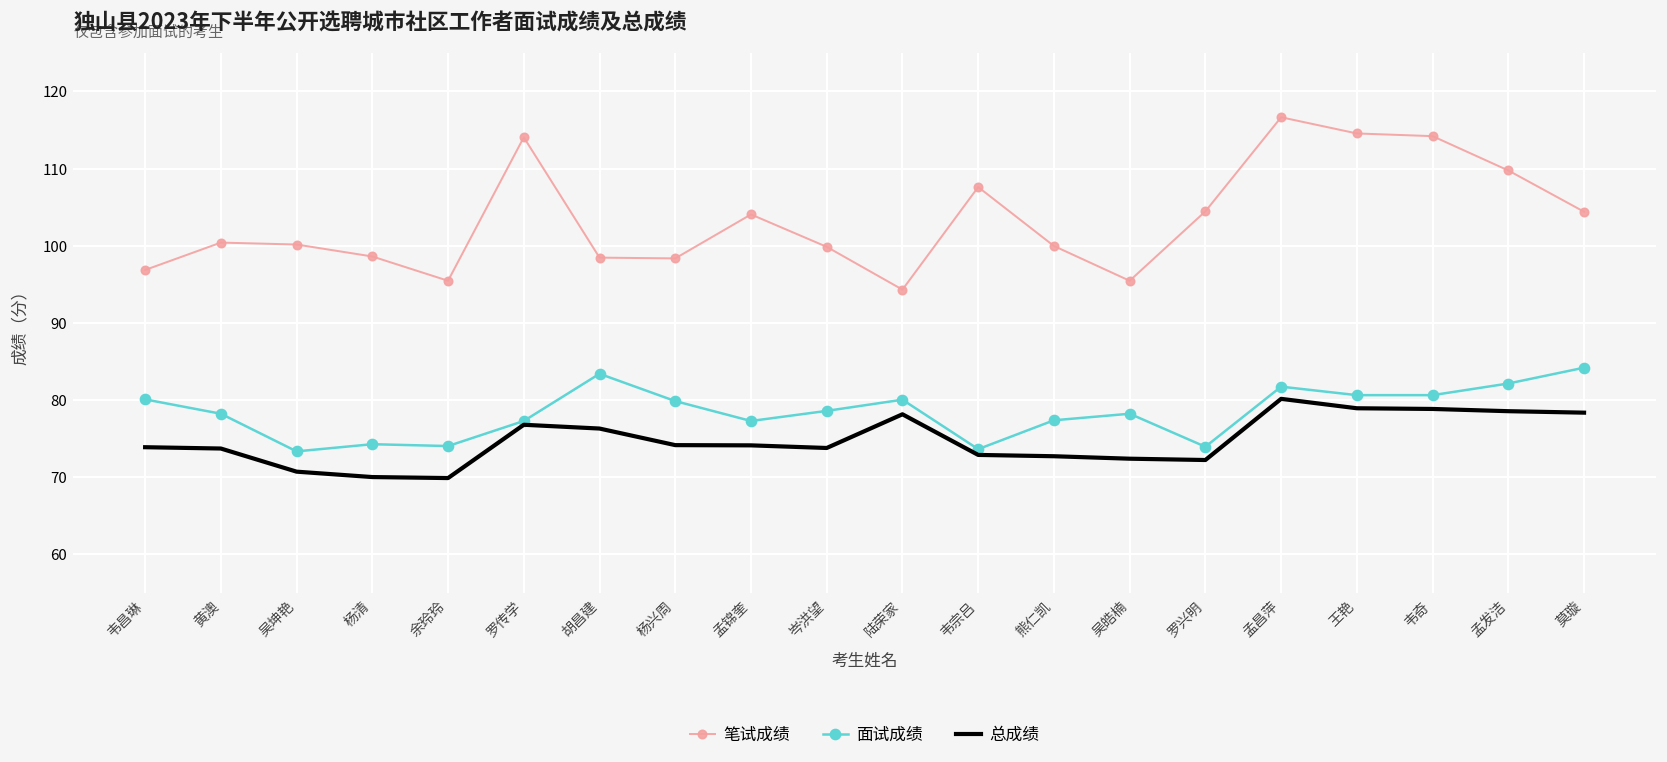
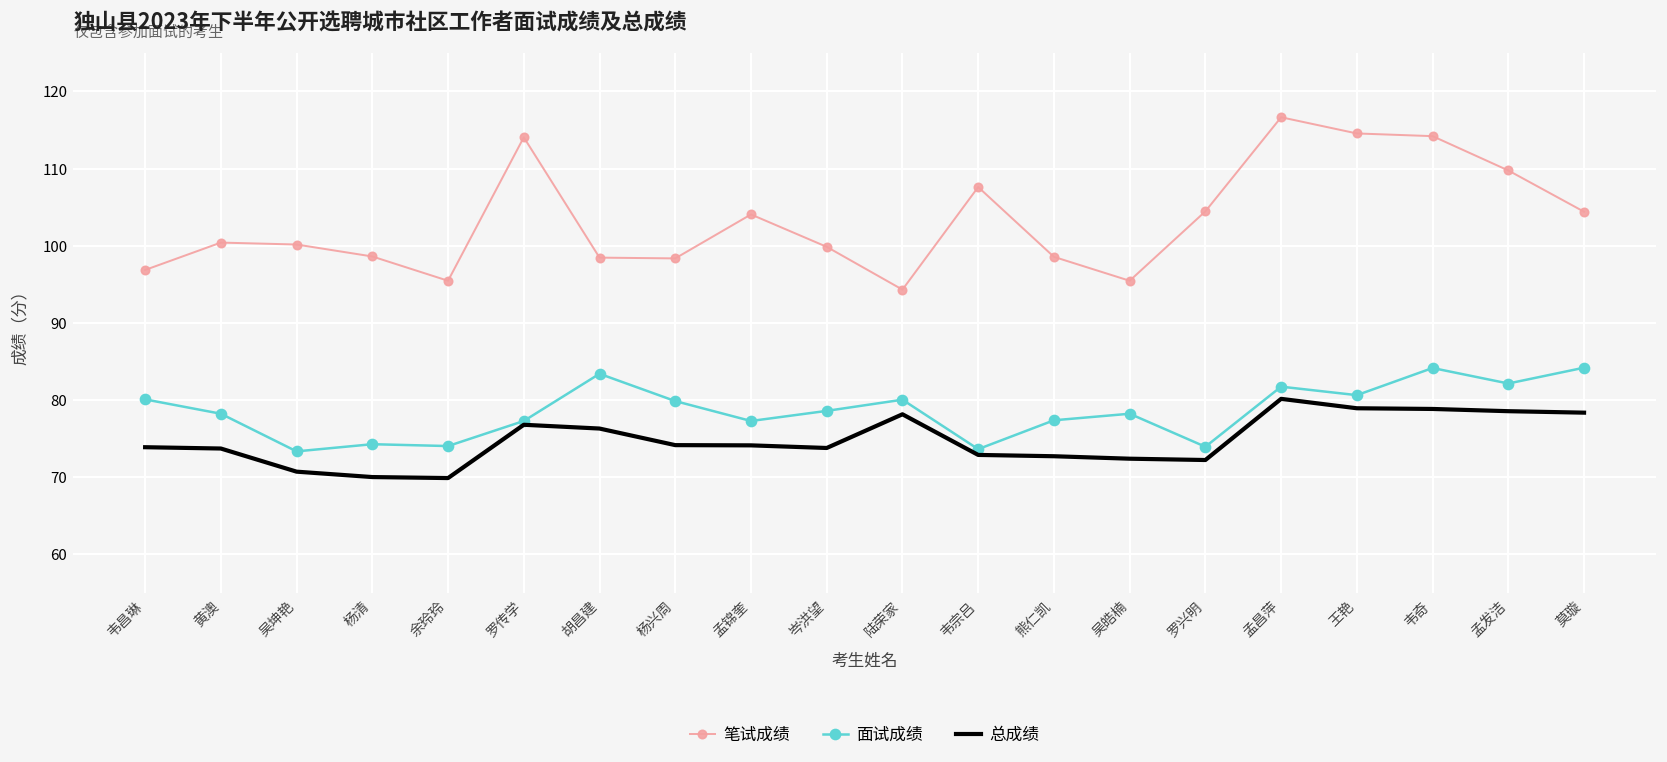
  {
    "笔试成绩": {
      "韦昌琳": 97,
      "黄澳": 100,
      "吴坤艳": 100,
      "杨清": 99,
      "余玲玲": 95,
      "罗传学": 114,
      "胡昌建": 98,
      "杨兴周": 98,
      "孟锦奎": 104,
      "岑洪望": 100,
      "陆荣家": 94,
      "韦宗吕": 108,
-     "熊仁凯": 100,
+     "熊仁凯": 99,
      "吴皓楠": 95,
      "罗兴明": 104,
      "孟昌萍": 117,
      "王艳": 115,
      "韦奇": 114,
      "孟发洁": 110,
      "莫璇": 104
    },
    "面试成绩": {
      "韦昌琳": 80,
      "黄澳": 78,
      "吴坤艳": 73,
      "杨清": 74,
      "余玲玲": 74,
      "罗传学": 77,
      "胡昌建": 83,
      "杨兴周": 80,
      "孟锦奎": 77,
      "岑洪望": 79,
      "陆荣家": 80,
      "韦宗吕": 74,
      "熊仁凯": 77,
      "吴皓楠": 78,
      "罗兴明": 74,
      "孟昌萍": 82,
      "王艳": 81,
-     "韦奇": 81,
+     "韦奇": 84,
      "孟发洁": 82,
      "莫璇": 84
    },
    "总成绩": {
      "韦昌琳": 74,
      "黄澳": 74,
      "吴坤艳": 71,
      "杨清": 70,
      "余玲玲": 70,
      "罗传学": 77,
      "胡昌建": 76,
      "杨兴周": 74,
      "孟锦奎": 74,
      "岑洪望": 74,
      "陆荣家": 78,
      "韦宗吕": 73,
      "熊仁凯": 73,
      "吴皓楠": 72,
      "罗兴明": 72,
      "孟昌萍": 80,
      "王艳": 79,
      "韦奇": 79,
      "孟发洁": 79,
      "莫璇": 78
    }
  }
